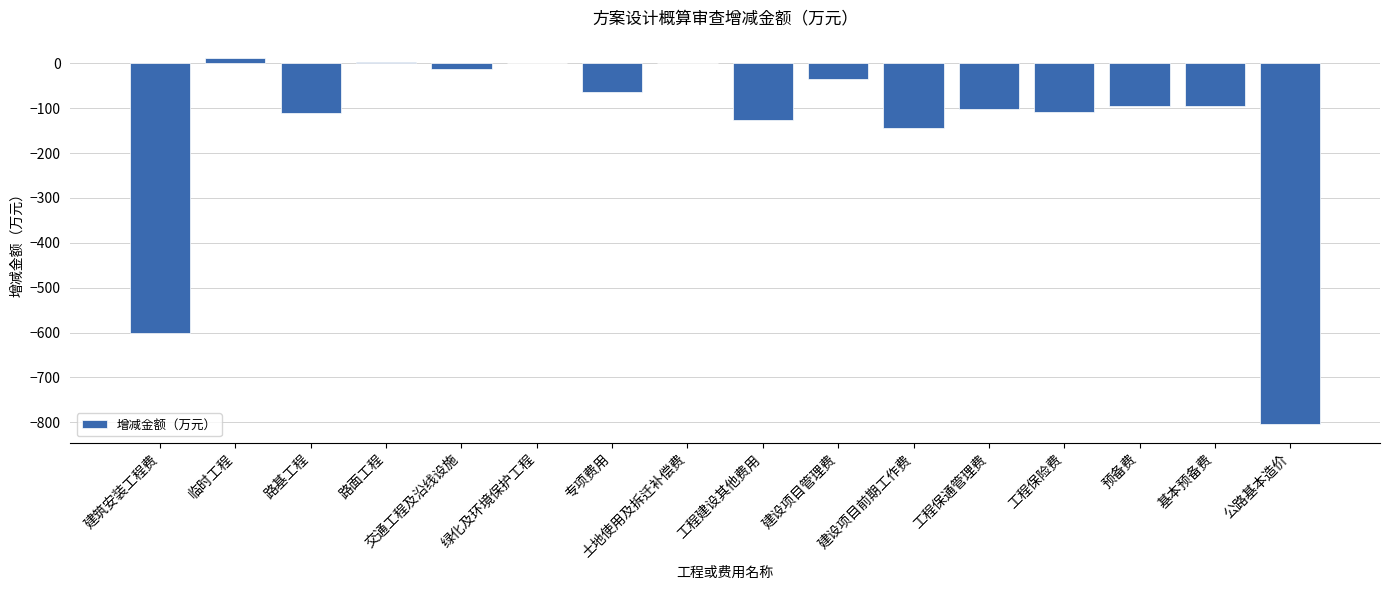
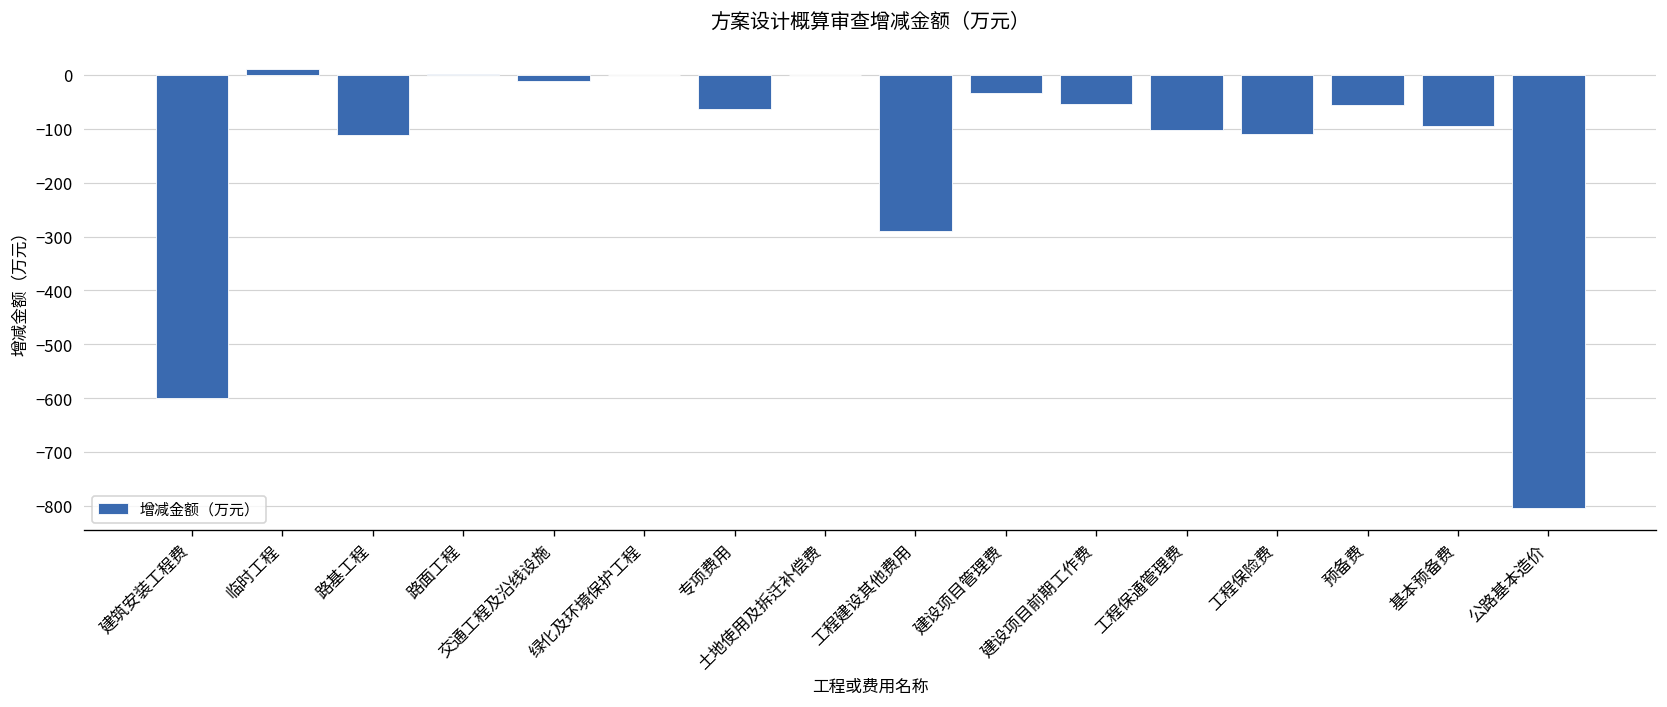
  {
    "建筑安装工程费": -600,
    "临时工程": 10,
    "路基工程": -110,
    "交通工程及沿线设施": -10,
    "专项费用": -60,
    "土地使用及拆迁补偿费": 0,
-   "工程建设其他费用": -130,
+   "工程建设其他费用": -290,
    "建设项目管理费": -30,
-   "建设项目前期工作费": -140,
+   "建设项目前期工作费": -50,
    "工程保通管理费": -100,
    "工程保险费": -110,
-   "预备费": -90,
+   "预备费": -60,
    "基本预备费": -90,
    "公路基本造价": -800
  }
